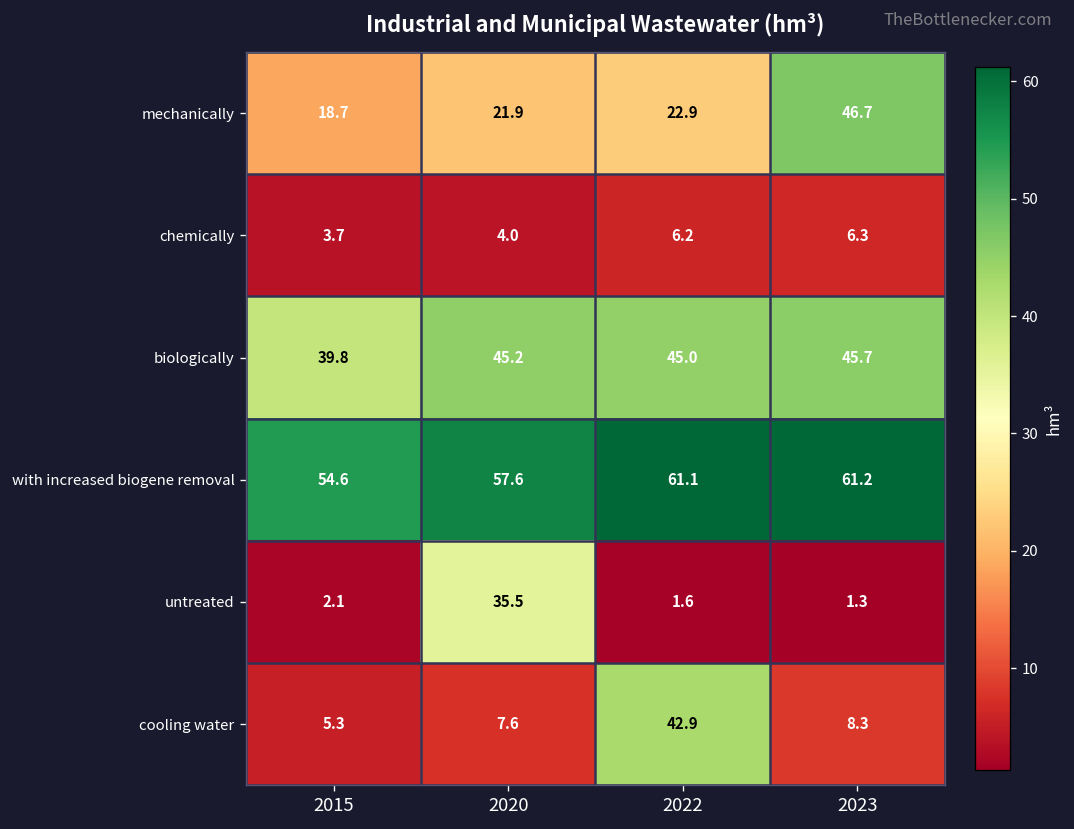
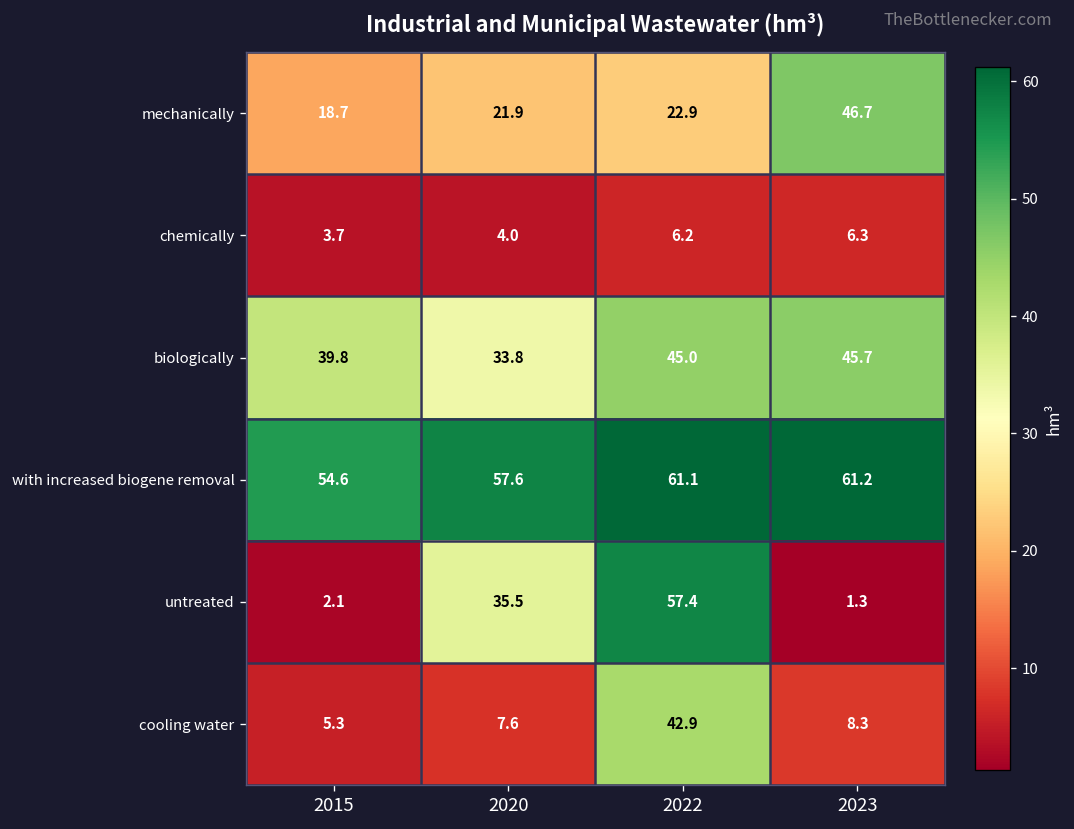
  {
    "mechanically": {
      "2015": 18.7,
      "2020": 21.9,
      "2022": 22.9,
      "2023": 46.7
    },
    "chemically": {
      "2015": 3.7,
      "2020": 4.0,
      "2022": 6.2,
      "2023": 6.3
    },
    "biologically": {
      "2015": 39.8,
-     "2020": 45.2,
+     "2020": 33.8,
      "2022": 45.0,
      "2023": 45.7
    },
    "with increased biogene removal": {
      "2015": 54.6,
      "2020": 57.6,
      "2022": 61.1,
      "2023": 61.2
    },
    "untreated": {
      "2015": 2.1,
      "2020": 35.5,
-     "2022": 1.6,
+     "2022": 57.4,
      "2023": 1.3
    },
    "cooling water": {
      "2015": 5.3,
      "2020": 7.6,
      "2022": 42.9,
      "2023": 8.3
    }
  }
